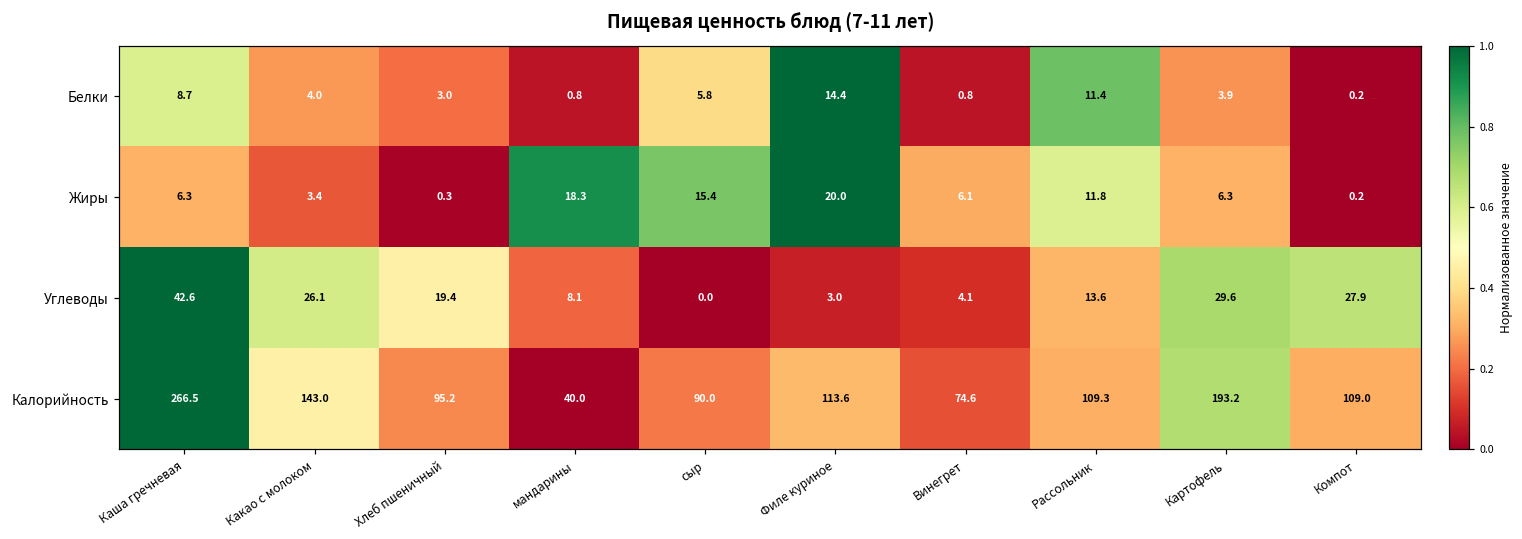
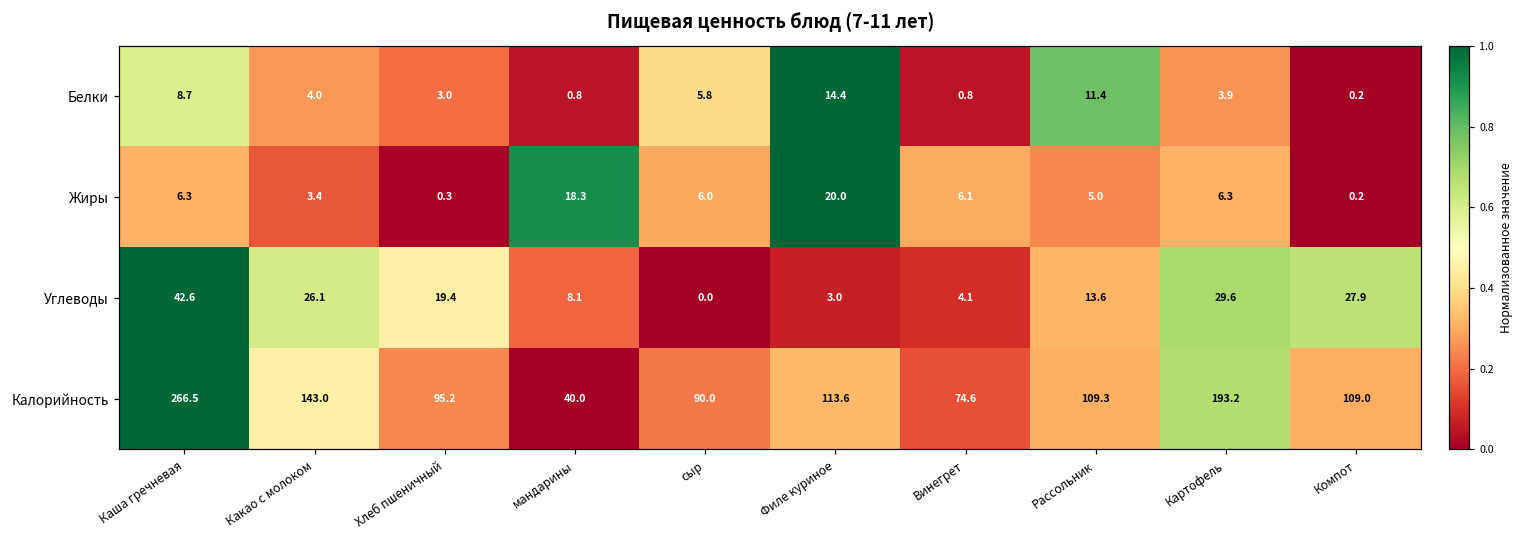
  {
    "Белки": {
      "Каша гречневая": 8.7,
      "Какао с молоком": 4.0,
      "Хлеб пшеничный": 3.0,
      "мандарины": 0.8,
      "сыр": 5.8,
      "Филе куриное": 14.4,
      "Винегрет": 0.8,
      "Рассольник": 11.4,
      "Картофель": 3.9,
      "Компот": 0.2
    },
    "Жиры": {
      "Каша гречневая": 6.3,
      "Какао с молоком": 3.4,
      "Хлеб пшеничный": 0.3,
      "мандарины": 18.3,
-     "сыр": 15.4,
+     "сыр": 6.0,
      "Филе куриное": 20.0,
      "Винегрет": 6.1,
-     "Рассольник": 11.8,
+     "Рассольник": 5.0,
      "Картофель": 6.3,
      "Компот": 0.2
    },
    "Углеводы": {
      "Каша гречневая": 42.6,
      "Какао с молоком": 26.1,
      "Хлеб пшеничный": 19.4,
      "мандарины": 8.1,
      "сыр": 0.0,
      "Филе куриное": 3.0,
      "Винегрет": 4.1,
      "Рассольник": 13.6,
      "Картофель": 29.6,
      "Компот": 27.9
    },
    "Калорийность": {
      "Каша гречневая": 266.5,
      "Какао с молоком": 143.0,
      "Хлеб пшеничный": 95.2,
      "мандарины": 40.0,
      "сыр": 90.0,
      "Филе куриное": 113.6,
      "Винегрет": 74.6,
      "Рассольник": 109.3,
      "Картофель": 193.2,
      "Компот": 109.0
    }
  }
